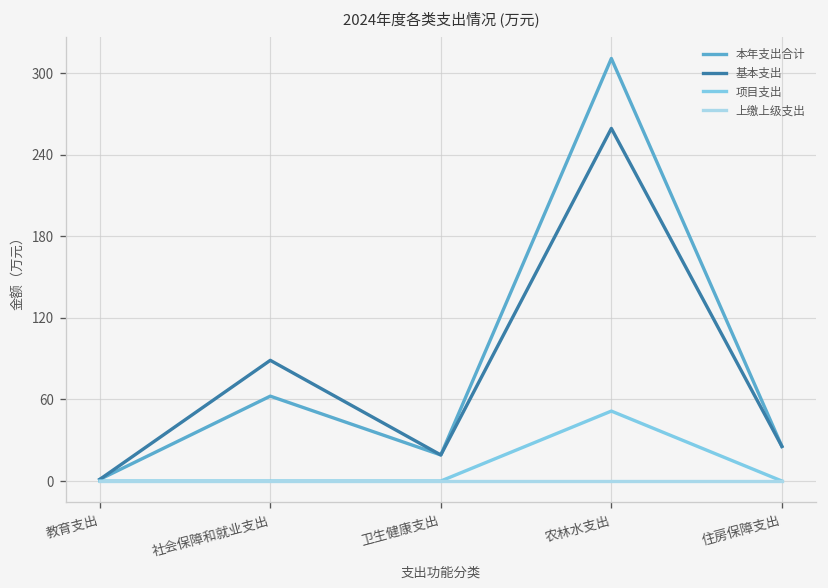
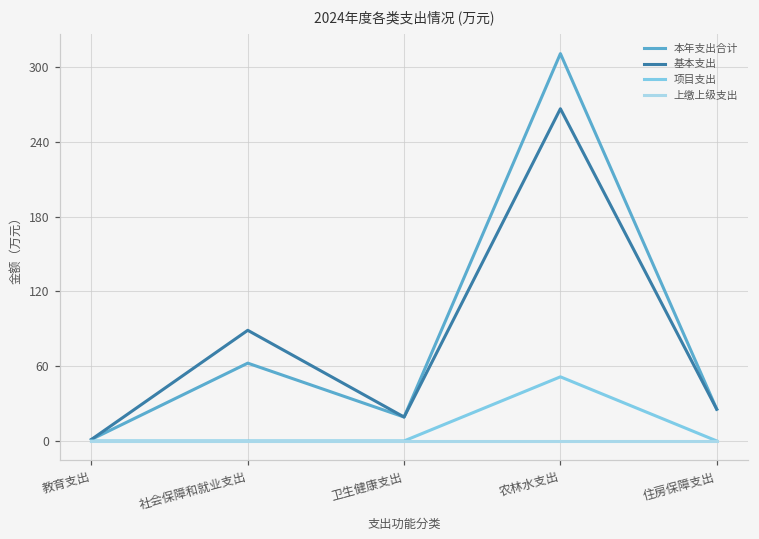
  {
    "基本支出": {
      "社会保障和就业支出": 89,
-     "农林水支出": 259
+     "农林水支出": 267
    }
  }
